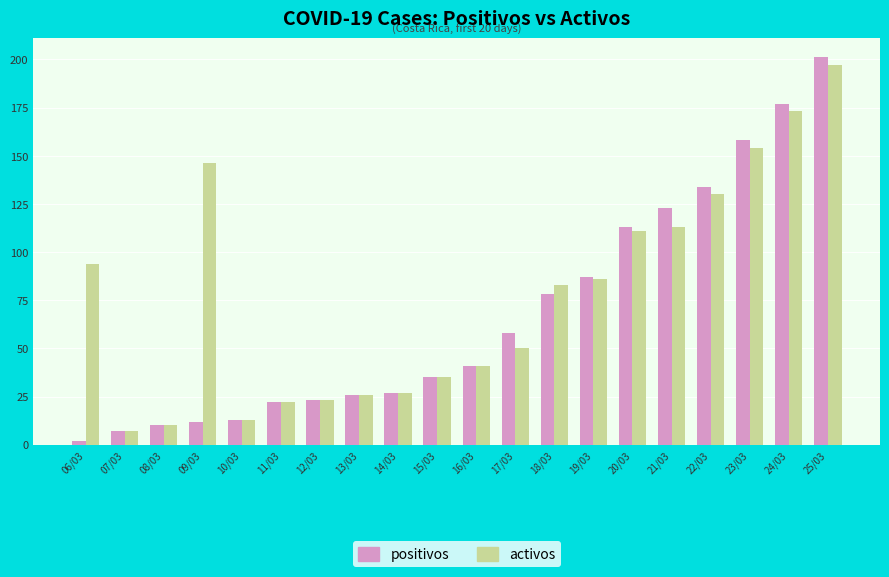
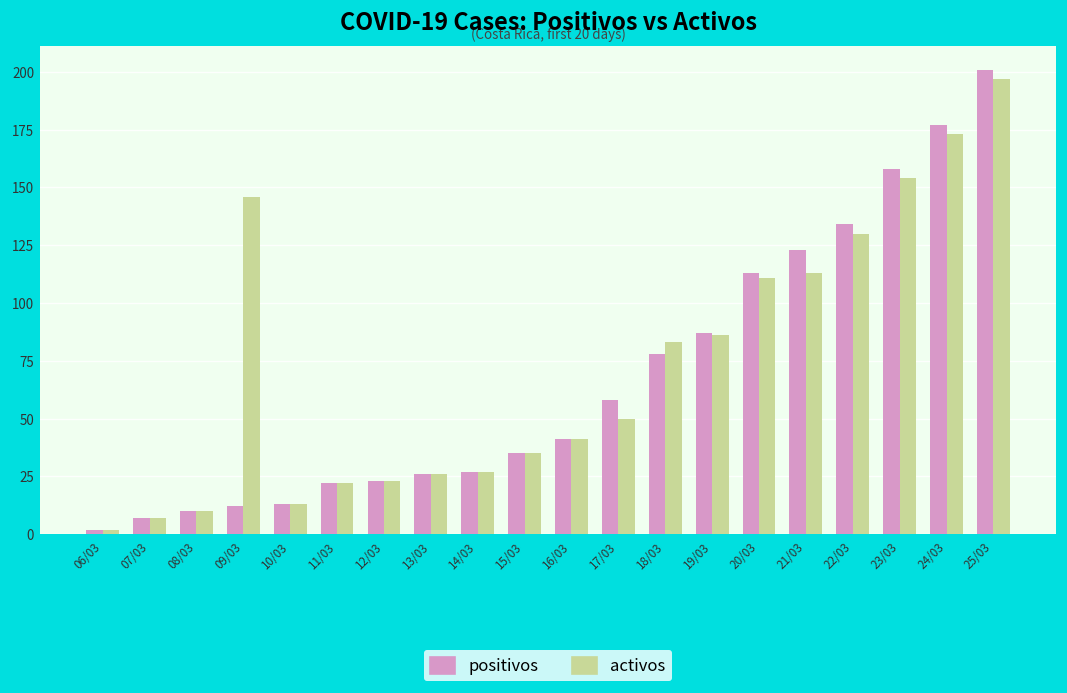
  {
    "positivos": {
      "06/03": 2,
      "07/03": 7,
      "08/03": 10,
      "09/03": 12,
      "10/03": 13,
      "11/03": 22,
      "12/03": 23,
      "13/03": 26,
      "14/03": 27,
      "15/03": 35,
      "16/03": 41,
      "17/03": 58,
      "18/03": 78,
      "19/03": 87,
      "20/03": 113,
      "21/03": 123,
      "22/03": 134,
      "23/03": 158,
      "24/03": 177,
      "25/03": 201
    },
    "activos": {
-     "06/03": 94,
+     "06/03": 2,
      "07/03": 7,
      "08/03": 10,
      "09/03": 146,
      "10/03": 13,
      "11/03": 22,
      "12/03": 23,
      "13/03": 26,
      "14/03": 27,
      "15/03": 35,
      "16/03": 41,
      "17/03": 50,
      "18/03": 83,
      "19/03": 86,
      "20/03": 111,
      "21/03": 113,
      "22/03": 130,
      "23/03": 154,
      "24/03": 173,
      "25/03": 197
    }
  }
